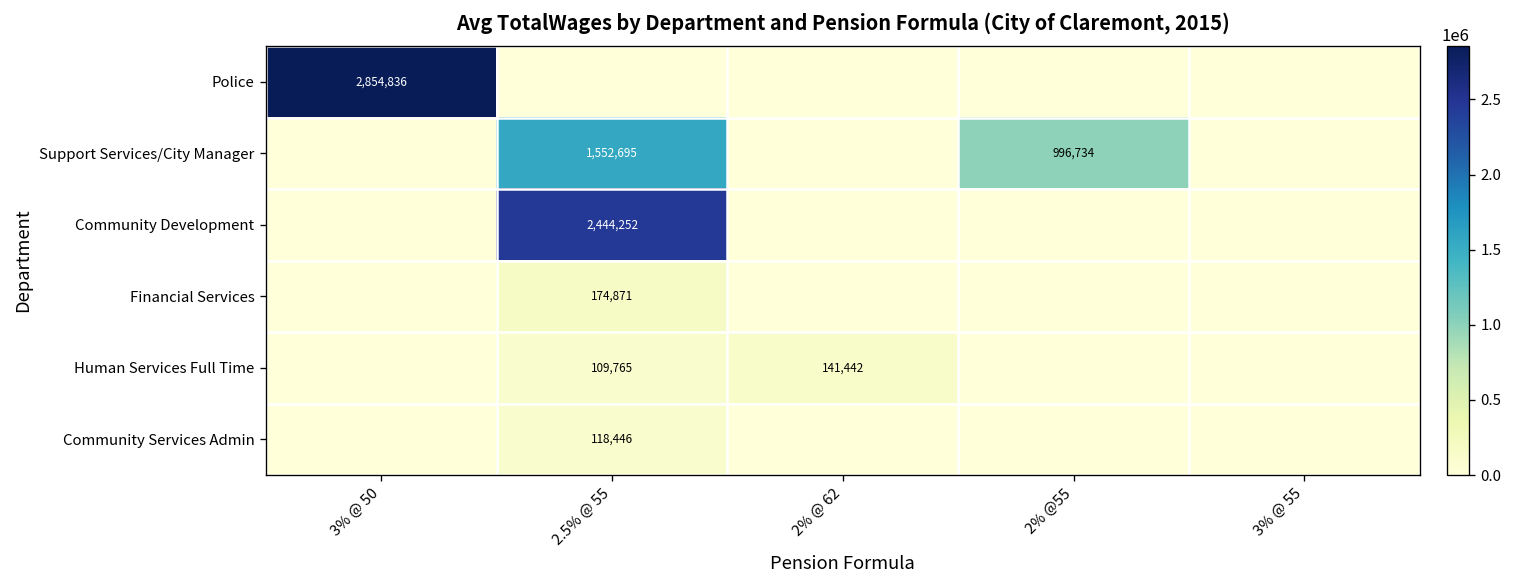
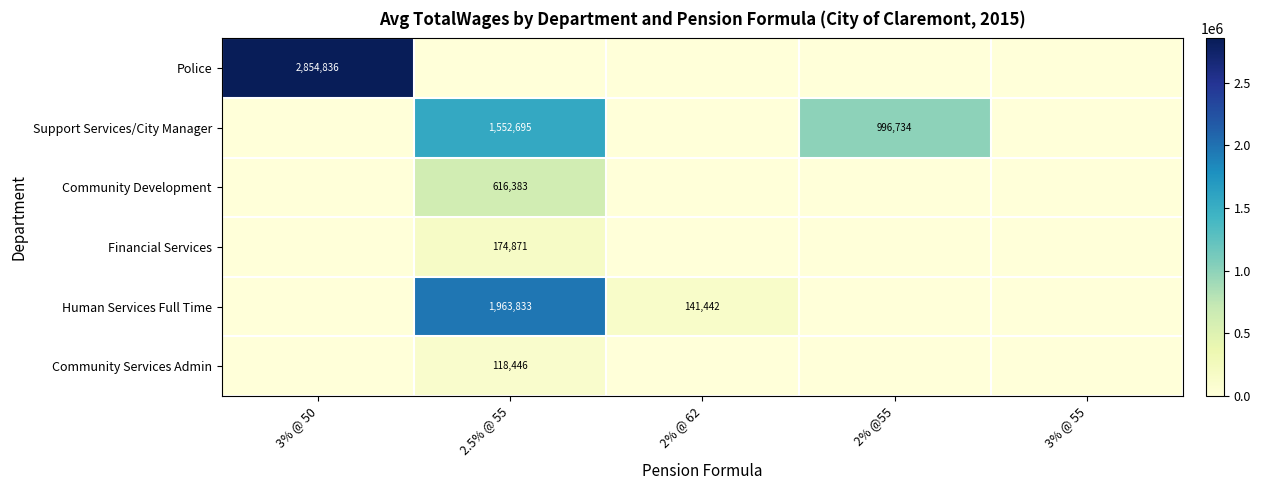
  {
    "Police": {
      "3% @ 50": "2,854,836"
    },
    "Support Services/City Manager": {
      "2.5% @ 55": "1,552,695",
      "2% @55": "996,734"
    },
    "Community Development": {
-     "2.5% @ 55": "2,444,252"
+     "2.5% @ 55": "616,383"
    },
    "Financial Services": {
      "2.5% @ 55": "174,871"
    },
    "Human Services Full Time": {
-     "2.5% @ 55": "109,765",
+     "2.5% @ 55": "1,963,833",
      "2% @ 62": "141,442"
    },
    "Community Services Admin": {
      "2.5% @ 55": "118,446"
    }
  }
